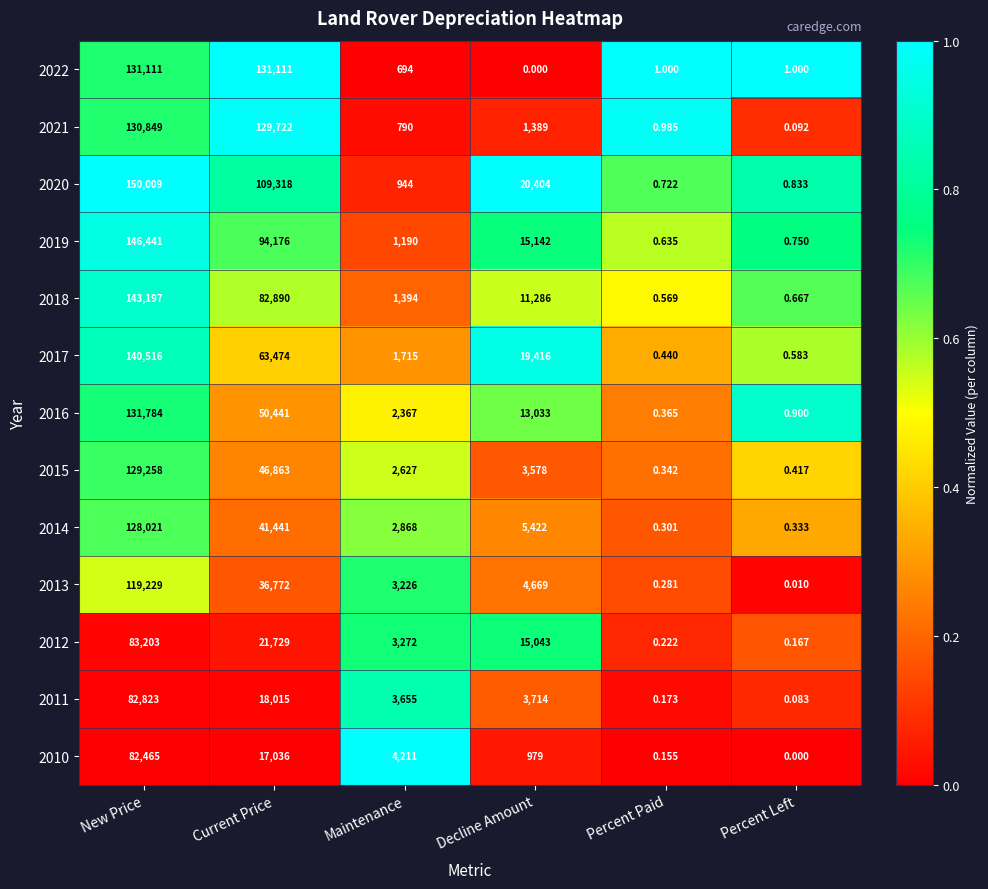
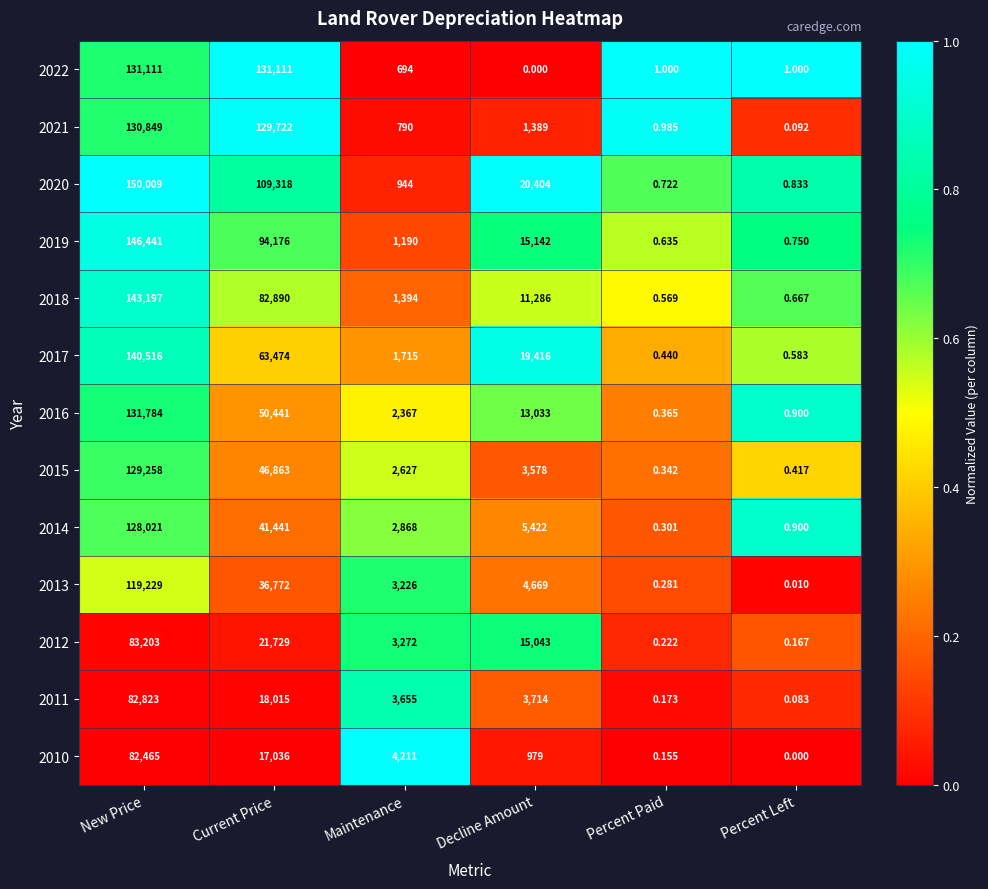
  {
    "2022": {
      "New Price": "131,111",
      "Current Price": "131,111",
      "Maintenance": "694",
      "Decline Amount": "0.000",
      "Percent Paid": "1.000",
      "Percent Left": "1.000"
    },
    "2021": {
      "New Price": "130,849",
      "Current Price": "129,722",
      "Maintenance": "790",
      "Decline Amount": "1,389",
      "Percent Paid": "0.985",
      "Percent Left": "0.092"
    },
    "2020": {
      "New Price": "150,009",
      "Current Price": "109,318",
      "Maintenance": "944",
      "Decline Amount": "20,404",
      "Percent Paid": "0.722",
      "Percent Left": "0.833"
    },
    "2019": {
      "New Price": "146,441",
      "Current Price": "94,176",
      "Maintenance": "1,190",
      "Decline Amount": "15,142",
      "Percent Paid": "0.635",
      "Percent Left": "0.750"
    },
    "2018": {
      "New Price": "143,197",
      "Current Price": "82,890",
      "Maintenance": "1,394",
      "Decline Amount": "11,286",
      "Percent Paid": "0.569",
      "Percent Left": "0.667"
    },
    "2017": {
      "New Price": "140,516",
      "Current Price": "63,474",
      "Maintenance": "1,715",
      "Decline Amount": "19,416",
      "Percent Paid": "0.440",
      "Percent Left": "0.583"
    },
    "2016": {
      "New Price": "131,784",
      "Current Price": "50,441",
      "Maintenance": "2,367",
      "Decline Amount": "13,033",
      "Percent Paid": "0.365",
      "Percent Left": "0.900"
    },
    "2015": {
      "New Price": "129,258",
      "Current Price": "46,863",
      "Maintenance": "2,627",
      "Decline Amount": "3,578",
      "Percent Paid": "0.342",
      "Percent Left": "0.417"
    },
    "2014": {
      "New Price": "128,021",
      "Current Price": "41,441",
      "Maintenance": "2,868",
      "Decline Amount": "5,422",
      "Percent Paid": "0.301",
-     "Percent Left": "0.333"
+     "Percent Left": "0.900"
    },
    "2013": {
      "New Price": "119,229",
      "Current Price": "36,772",
      "Maintenance": "3,226",
      "Decline Amount": "4,669",
      "Percent Paid": "0.281",
      "Percent Left": "0.010"
    },
    "2012": {
      "New Price": "83,203",
      "Current Price": "21,729",
      "Maintenance": "3,272",
      "Decline Amount": "15,043",
      "Percent Paid": "0.222",
      "Percent Left": "0.167"
    },
    "2011": {
      "New Price": "82,823",
      "Current Price": "18,015",
      "Maintenance": "3,655",
      "Decline Amount": "3,714",
      "Percent Paid": "0.173",
      "Percent Left": "0.083"
    },
    "2010": {
      "New Price": "82,465",
      "Current Price": "17,036",
      "Maintenance": "4,211",
      "Decline Amount": "979",
      "Percent Paid": "0.155",
      "Percent Left": "0.000"
    }
  }
